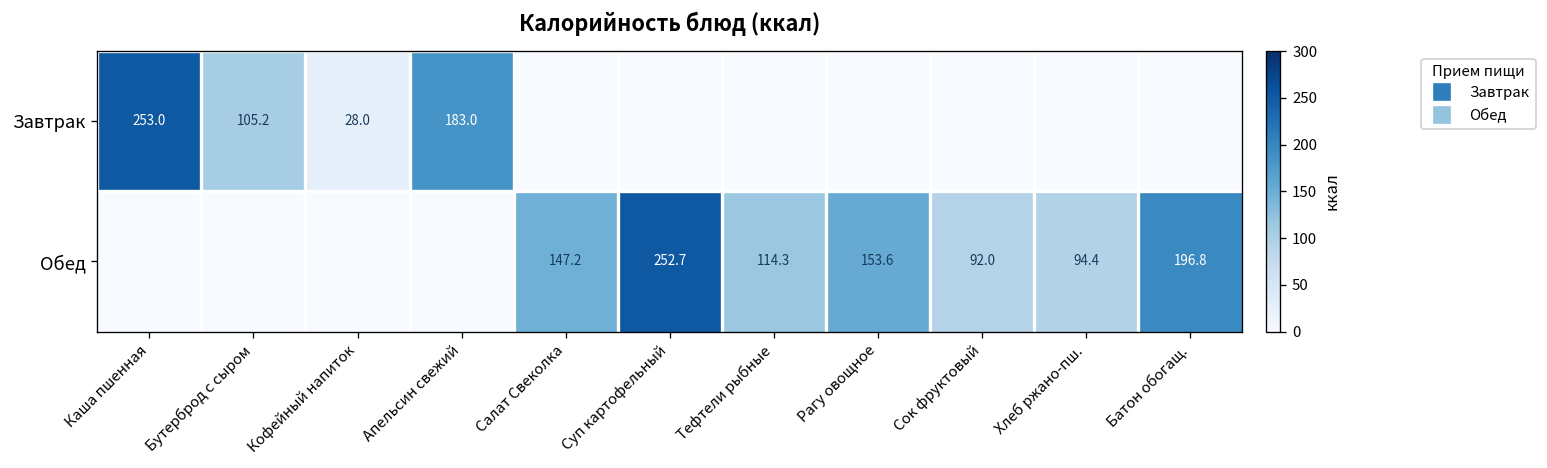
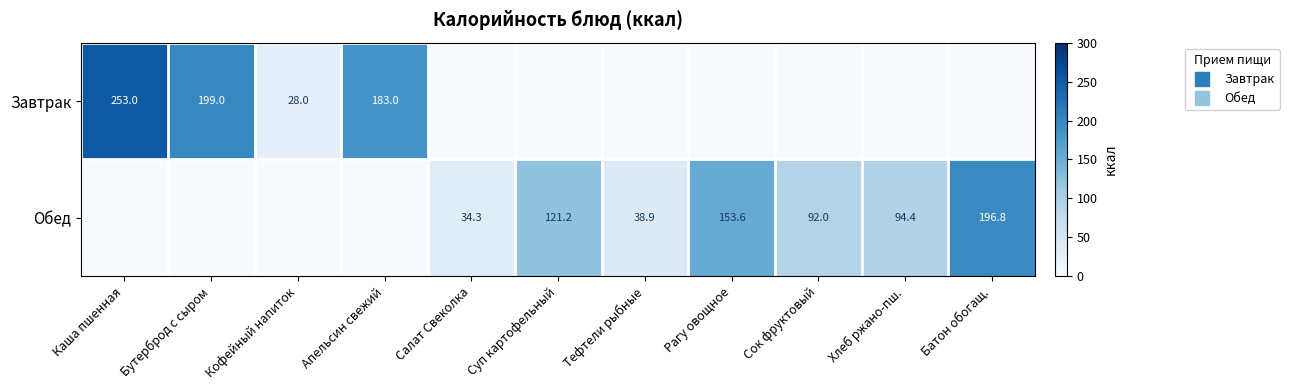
  {
    "Завтрак": {
      "Каша пшенная": 253.0,
-     "Бутерброд с сыром": 105.2,
+     "Бутерброд с сыром": 199.0,
      "Кофейный напиток": 28.0,
      "Апельсин свежий": 183.0
    },
    "Обед": {
-     "Салат Свеколка": 147.2,
-     "Суп картофельный": 252.7,
-     "Тефтели рыбные": 114.3,
+     "Салат Свеколка": 34.3,
+     "Суп картофельный": 121.2,
+     "Тефтели рыбные": 38.9,
      "Рагу овощное": 153.6,
      "Сок фруктовый": 92.0,
      "Хлеб ржано-пш.": 94.4,
      "Батон обогащ.": 196.8
    }
  }
